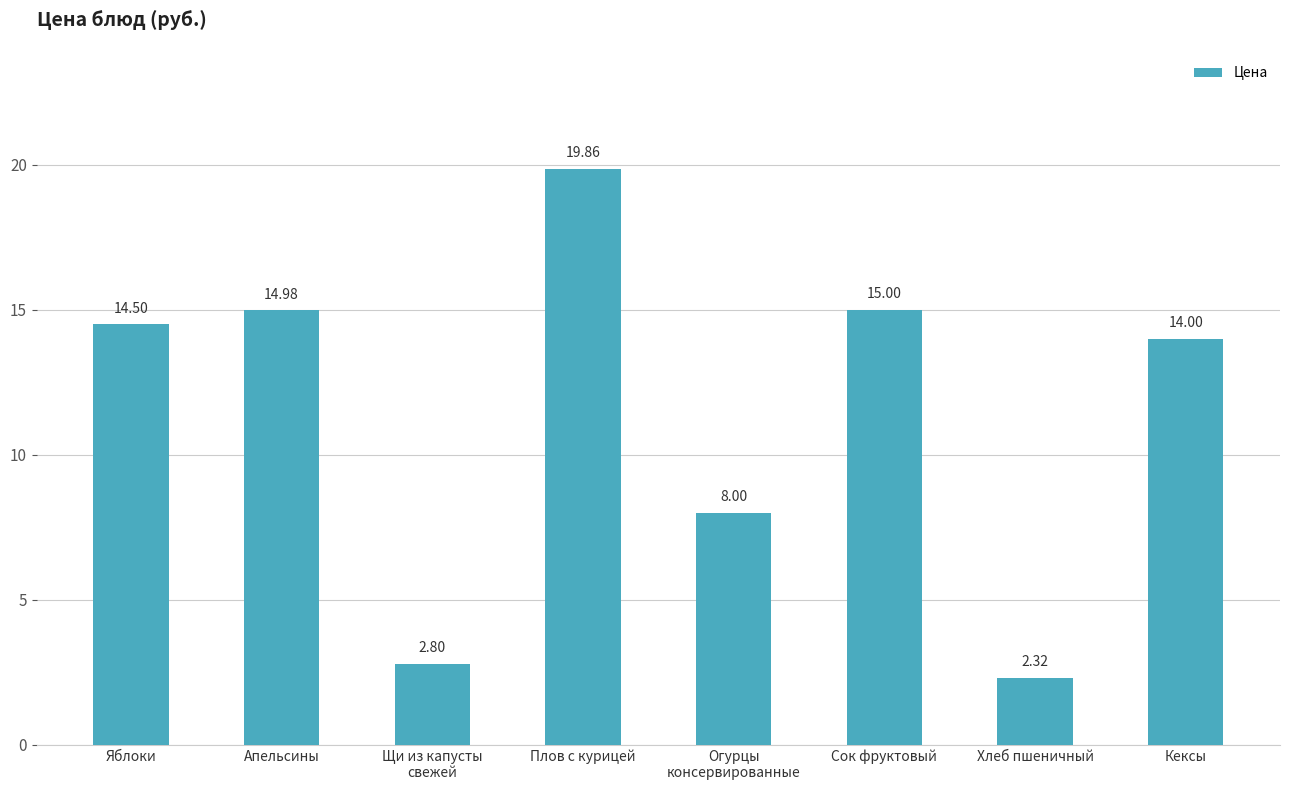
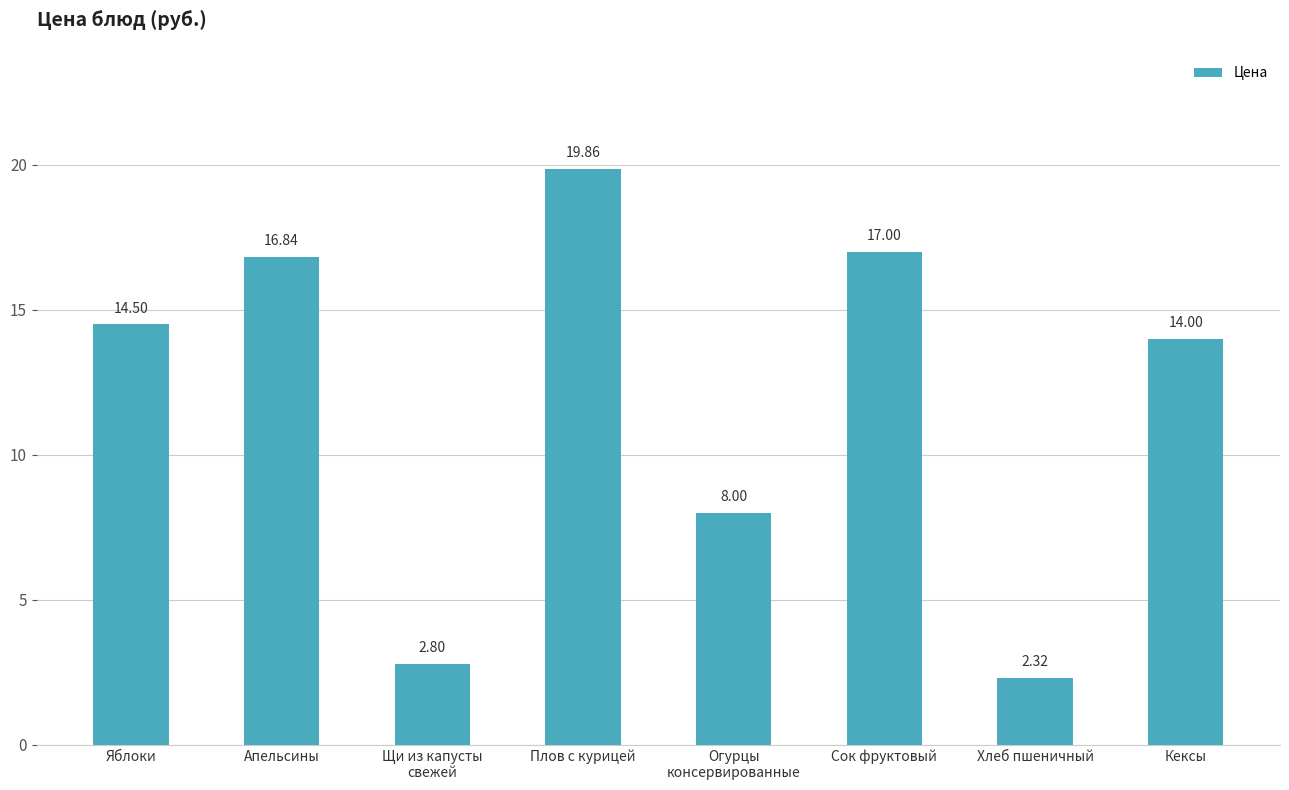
  {
    "Яблоки": 14.50,
-   "Апельсины": 14.98,
+   "Апельсины": 16.84,
    "Щи из капусты свежей": 2.80,
    "Плов с курицей": 19.86,
    "Огурцы консервированные": 8.00,
-   "Сок фруктовый": 15.00,
+   "Сок фруктовый": 17.00,
    "Хлеб пшеничный": 2.32,
    "Кексы": 14.00
  }
